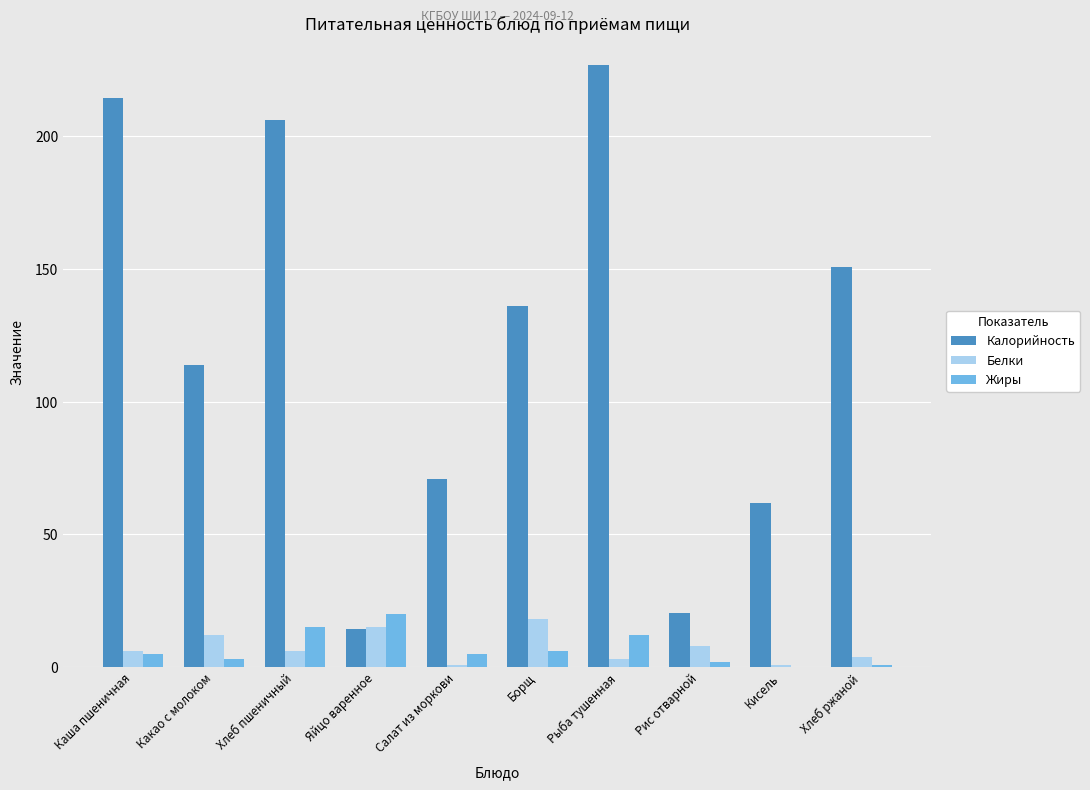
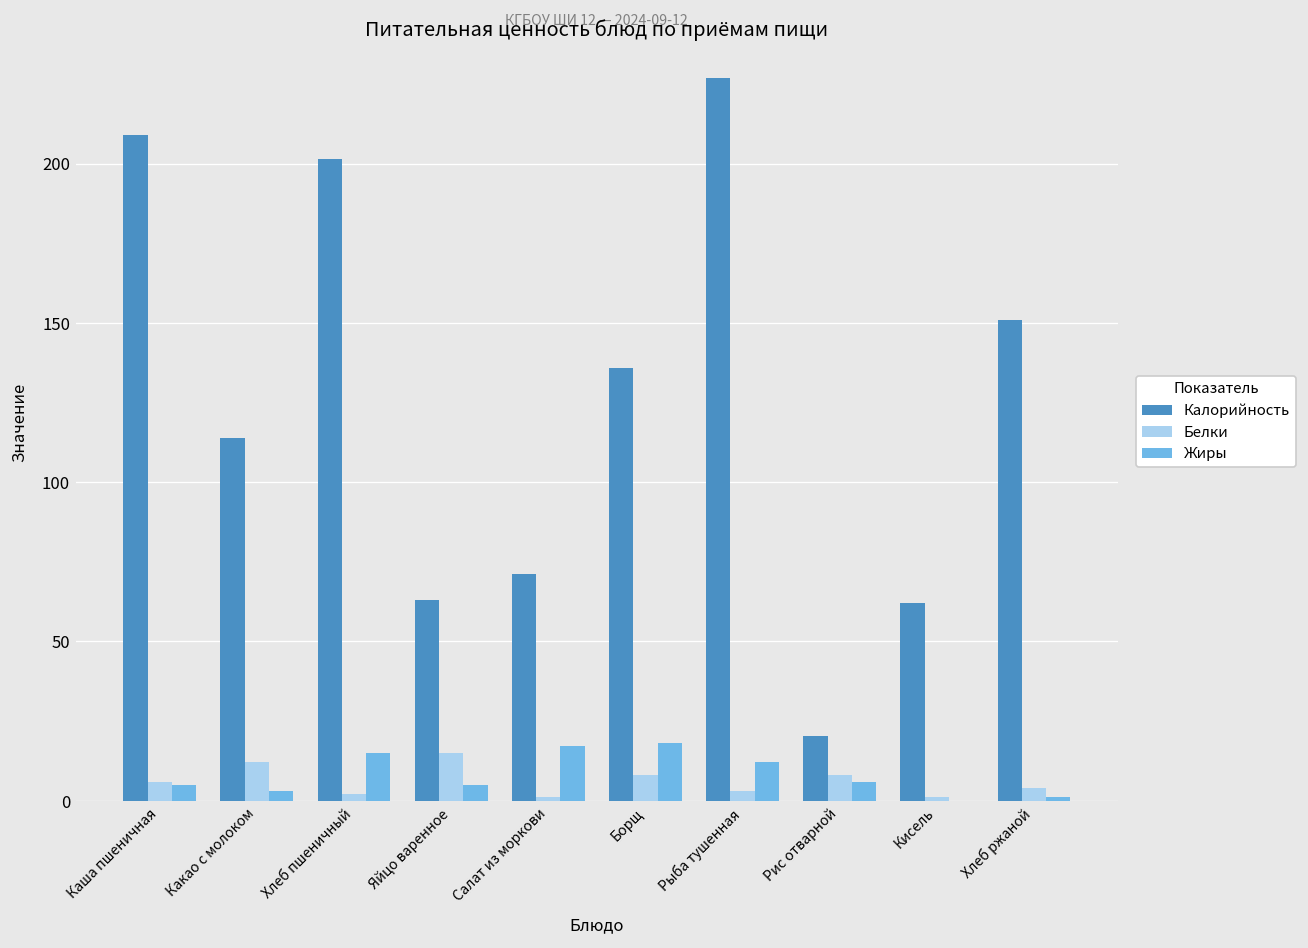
  {
    "Калорийность": {
-     "Каша пшеничная": 214,
+     "Каша пшеничная": 209,
      "Какао с молоком": 114,
-     "Хлеб пшеничный": 206,
-     "Яйцо варенное": 15,
+     "Хлеб пшеничный": 202,
+     "Яйцо варенное": 63,
      "Салат из моркови": 71,
      "Борщ": 136,
      "Рыба тушенная": 227,
      "Рис отварной": 20,
      "Кисель": 62,
      "Хлеб ржаной": 151
    },
    "Белки": {
      "Каша пшеничная": 6,
      "Какао с молоком": 12,
-     "Хлеб пшеничный": 6,
+     "Хлеб пшеничный": 2,
      "Яйцо варенное": 15,
      "Салат из моркови": 1,
-     "Борщ": 18,
+     "Борщ": 8,
      "Рыба тушенная": 3,
      "Рис отварной": 8,
      "Кисель": 1,
      "Хлеб ржаной": 4
    },
    "Жиры": {
      "Каша пшеничная": 5,
      "Какао с молоком": 3,
      "Хлеб пшеничный": 15,
-     "Яйцо варенное": 20,
-     "Салат из моркови": 5,
-     "Борщ": 6,
+     "Яйцо варенное": 5,
+     "Салат из моркови": 17,
+     "Борщ": 18,
      "Рыба тушенная": 12,
-     "Рис отварной": 2,
+     "Рис отварной": 6,
      "Кисель": 0,
      "Хлеб ржаной": 1
    }
  }
